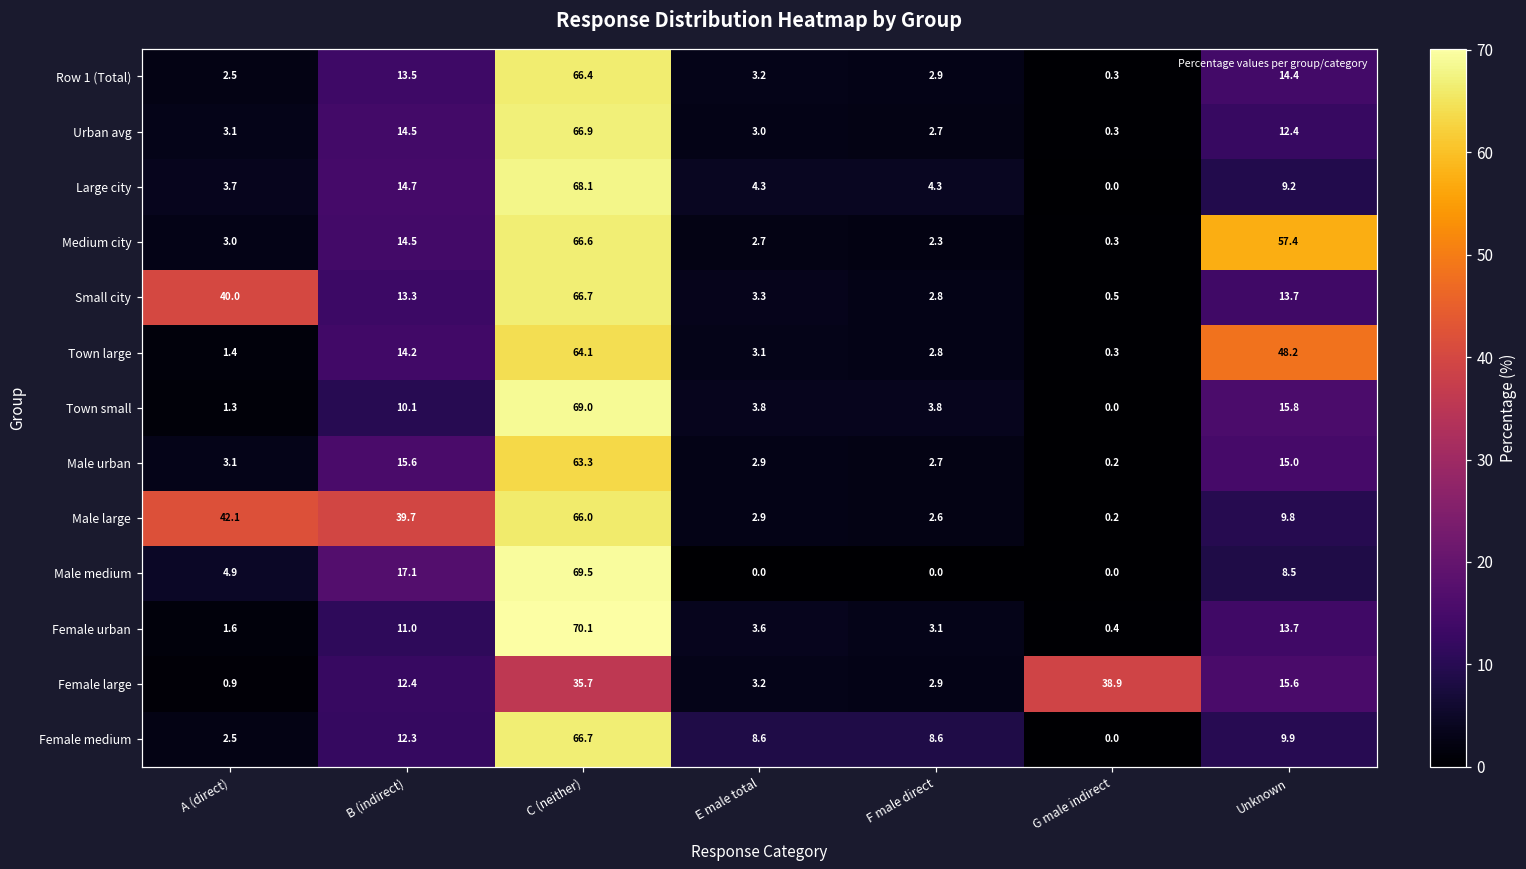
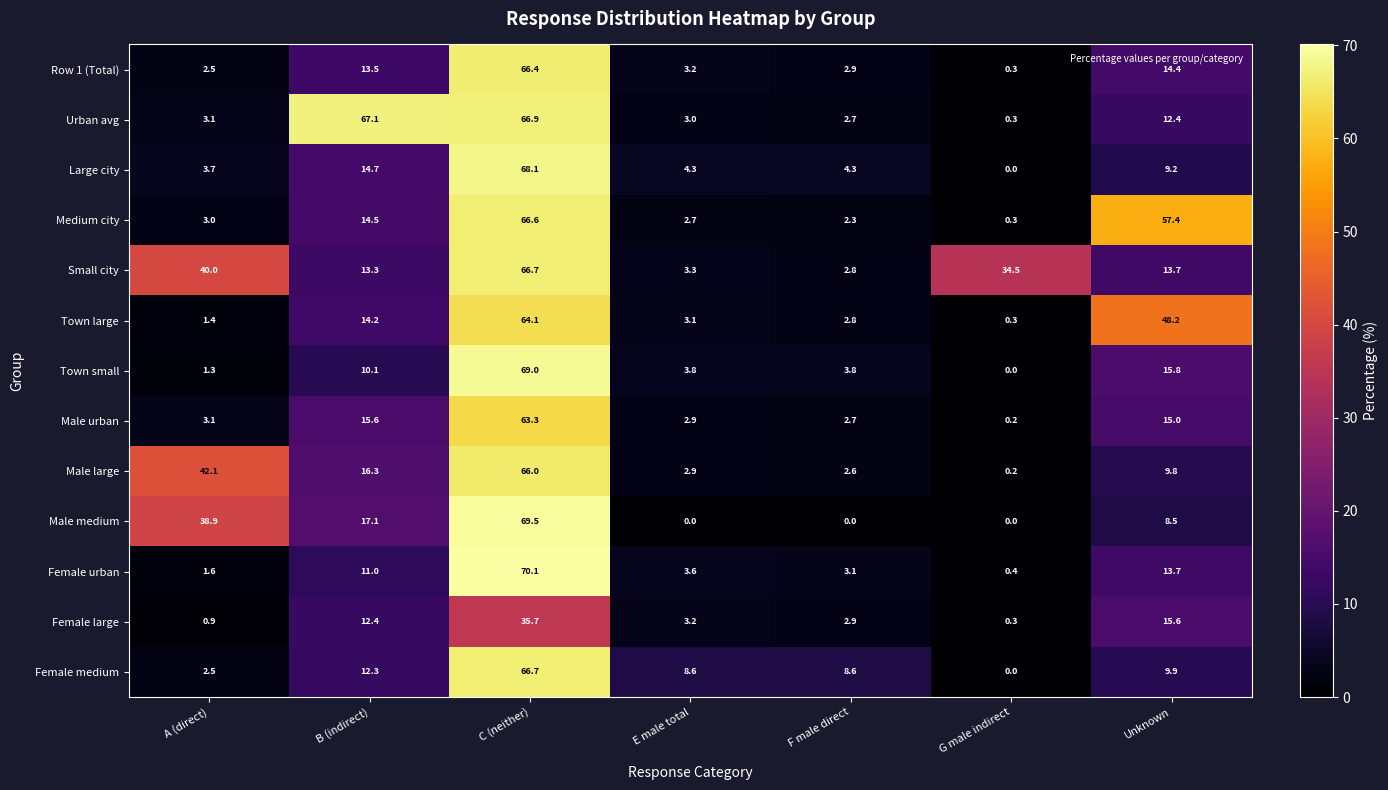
  {
    "Row 1 (Total)": {
      "A (direct)": 2.5,
      "B (indirect)": 13.5,
      "C (neither)": 66.4,
      "E male total": 3.2,
      "F male direct": 2.9,
      "G male indirect": 0.3
    },
    "Urban avg": {
      "A (direct)": 3.1,
-     "B (indirect)": 14.5,
+     "B (indirect)": 67.1,
      "C (neither)": 66.9,
      "E male total": 3.0,
      "F male direct": 2.7,
      "G male indirect": 0.3,
      "Unknown": 12.4
    },
    "Large city": {
      "A (direct)": 3.7,
      "B (indirect)": 14.7,
      "C (neither)": 68.1,
      "E male total": 4.3,
      "F male direct": 4.3,
      "G male indirect": 0.0,
      "Unknown": 9.2
    },
    "Medium city": {
      "A (direct)": 3.0,
      "B (indirect)": 14.5,
      "C (neither)": 66.6,
      "E male total": 2.7,
      "F male direct": 2.3,
      "G male indirect": 0.3,
      "Unknown": 57.4
    },
    "Small city": {
      "A (direct)": 40.0,
      "B (indirect)": 13.3,
      "C (neither)": 66.7,
      "E male total": 3.3,
      "F male direct": 2.8,
-     "G male indirect": 0.5,
+     "G male indirect": 34.5,
      "Unknown": 13.7
    },
    "Town large": {
      "A (direct)": 1.4,
      "B (indirect)": 14.2,
      "C (neither)": 64.1,
      "E male total": 3.1,
      "F male direct": 2.8,
      "G male indirect": 0.3,
      "Unknown": 48.2
    },
    "Town small": {
      "A (direct)": 1.3,
      "B (indirect)": 10.1,
      "C (neither)": 69.0,
      "E male total": 3.8,
      "F male direct": 3.8,
      "G male indirect": 0.0,
      "Unknown": 15.8
    },
    "Male urban": {
      "A (direct)": 3.1,
      "B (indirect)": 15.6,
      "C (neither)": 63.3,
      "E male total": 2.9,
      "F male direct": 2.7,
      "G male indirect": 0.2,
      "Unknown": 15.0
    },
    "Male large": {
      "A (direct)": 42.1,
-     "B (indirect)": 39.7,
+     "B (indirect)": 16.3,
      "C (neither)": 66.0,
      "E male total": 2.9,
      "F male direct": 2.6,
      "G male indirect": 0.2,
      "Unknown": 9.8
    },
    "Male medium": {
-     "A (direct)": 4.9,
+     "A (direct)": 38.9,
      "B (indirect)": 17.1,
      "C (neither)": 69.5,
      "E male total": 0.0,
      "F male direct": 0.0,
      "G male indirect": 0.0,
      "Unknown": 8.5
    },
    "Female urban": {
      "A (direct)": 1.6,
      "B (indirect)": 11.0,
      "C (neither)": 70.1,
      "E male total": 3.6,
      "F male direct": 3.1,
      "G male indirect": 0.4,
      "Unknown": 13.7
    },
    "Female large": {
      "A (direct)": 0.9,
      "B (indirect)": 12.4,
      "C (neither)": 35.7,
      "E male total": 3.2,
      "F male direct": 2.9,
-     "G male indirect": 38.9,
+     "G male indirect": 0.3,
      "Unknown": 15.6
    },
    "Female medium": {
      "A (direct)": 2.5,
      "B (indirect)": 12.3,
      "C (neither)": 66.7,
      "E male total": 8.6,
      "F male direct": 8.6,
      "G male indirect": 0.0,
      "Unknown": 9.9
    }
  }
